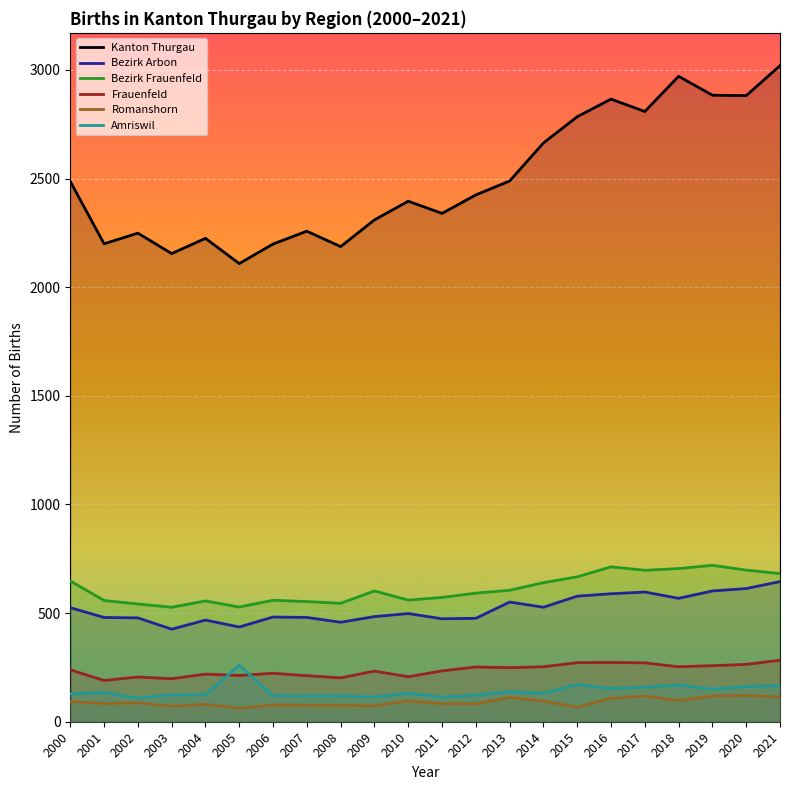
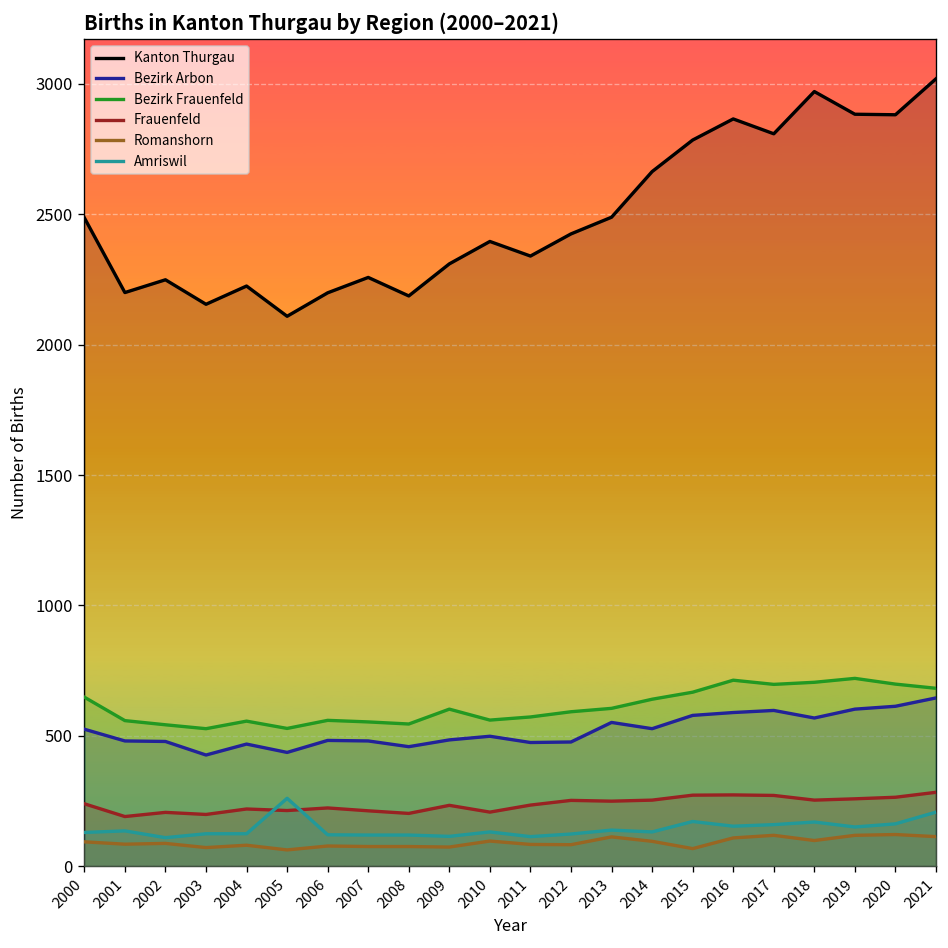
  {
    "Kanton Thurgau": {
      "2000": 2490,
      "2001": 2200,
      "2002": 2250,
      "2003": 2160,
      "2004": 2230,
      "2005": 2110,
      "2006": 2200,
      "2007": 2260,
      "2008": 2190,
      "2009": 2310,
      "2010": 2400,
      "2011": 2340,
      "2012": 2430,
      "2013": 2490,
      "2014": 2660,
      "2015": 2790,
      "2016": 2870,
      "2017": 2810,
      "2018": 2970,
      "2019": 2880,
      "2020": 2880,
      "2021": 3020
    },
    "Bezirk Arbon": {
      "2000": 530,
      "2001": 480,
      "2002": 480,
      "2003": 430,
      "2004": 470,
      "2005": 440,
      "2006": 480,
      "2007": 480,
      "2008": 460,
      "2009": 480,
      "2010": 500,
      "2011": 470,
      "2012": 480,
      "2013": 550,
      "2014": 530,
      "2015": 580,
      "2016": 590,
      "2017": 600,
      "2018": 570,
      "2019": 600,
      "2020": 610,
      "2021": 650
    },
    "Bezirk Frauenfeld": {
      "2000": 650,
      "2001": 560,
      "2002": 540,
      "2003": 530,
      "2004": 560,
      "2005": 530,
      "2006": 560,
      "2007": 550,
      "2008": 550,
      "2009": 600,
      "2010": 560,
      "2011": 570,
      "2012": 590,
      "2013": 610,
      "2014": 640,
      "2015": 670,
      "2016": 710,
      "2017": 700,
      "2018": 710,
      "2019": 720,
      "2020": 700,
      "2021": 680
    },
    "Frauenfeld": {
      "2000": 240,
      "2001": 190,
      "2002": 210,
      "2003": 200,
      "2004": 220,
      "2005": 210,
      "2006": 220,
      "2007": 210,
      "2008": 200,
      "2009": 230,
      "2010": 210,
      "2011": 230,
      "2012": 250,
      "2013": 250,
      "2014": 250,
      "2015": 270,
      "2016": 270,
      "2017": 270,
      "2018": 250,
      "2019": 260,
      "2020": 260,
      "2021": 280
    },
    "Romanshorn": {
      "2000": 90,
      "2001": 80,
      "2002": 90,
      "2003": 70,
      "2004": 80,
      "2005": 60,
      "2006": 80,
      "2007": 80,
      "2008": 80,
      "2009": 70,
      "2010": 100,
      "2011": 80,
      "2012": 80,
      "2013": 110,
      "2014": 100,
      "2015": 70,
      "2016": 110,
      "2017": 120,
      "2018": 100,
      "2019": 120,
      "2020": 120,
      "2021": 110
    },
    "Amriswil": {
      "2000": 130,
      "2001": 140,
      "2002": 110,
      "2003": 120,
      "2004": 120,
      "2005": 260,
      "2006": 120,
      "2007": 120,
      "2008": 120,
      "2009": 110,
      "2010": 130,
      "2011": 110,
      "2012": 120,
      "2013": 140,
      "2014": 130,
      "2015": 170,
      "2016": 150,
      "2017": 160,
      "2018": 170,
      "2019": 150,
      "2020": 160,
-     "2021": 170
+     "2021": 210
    }
  }
